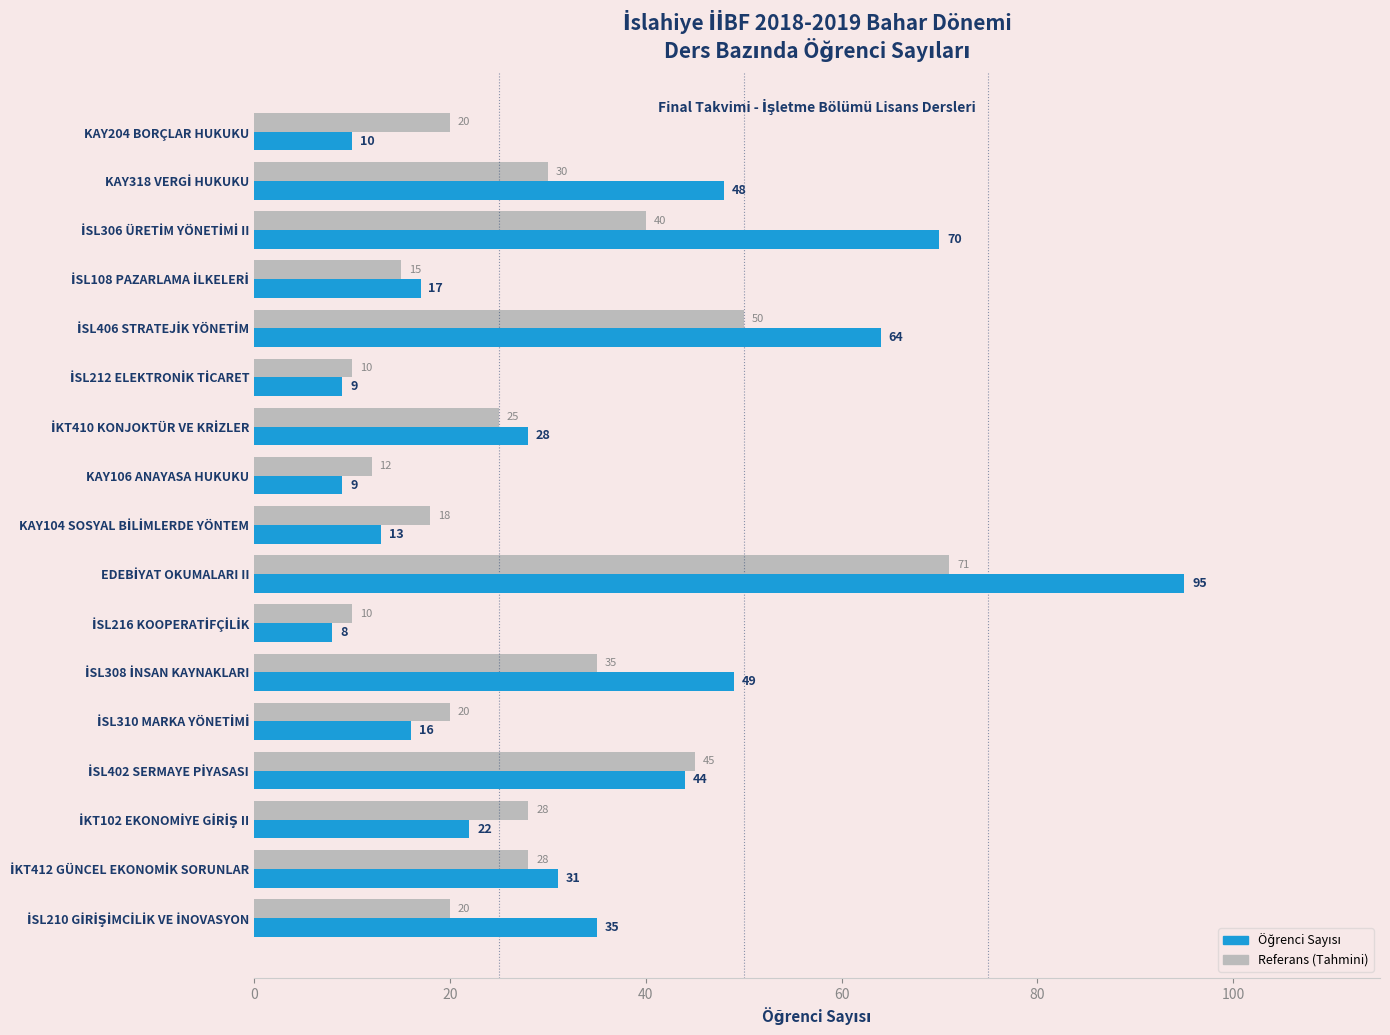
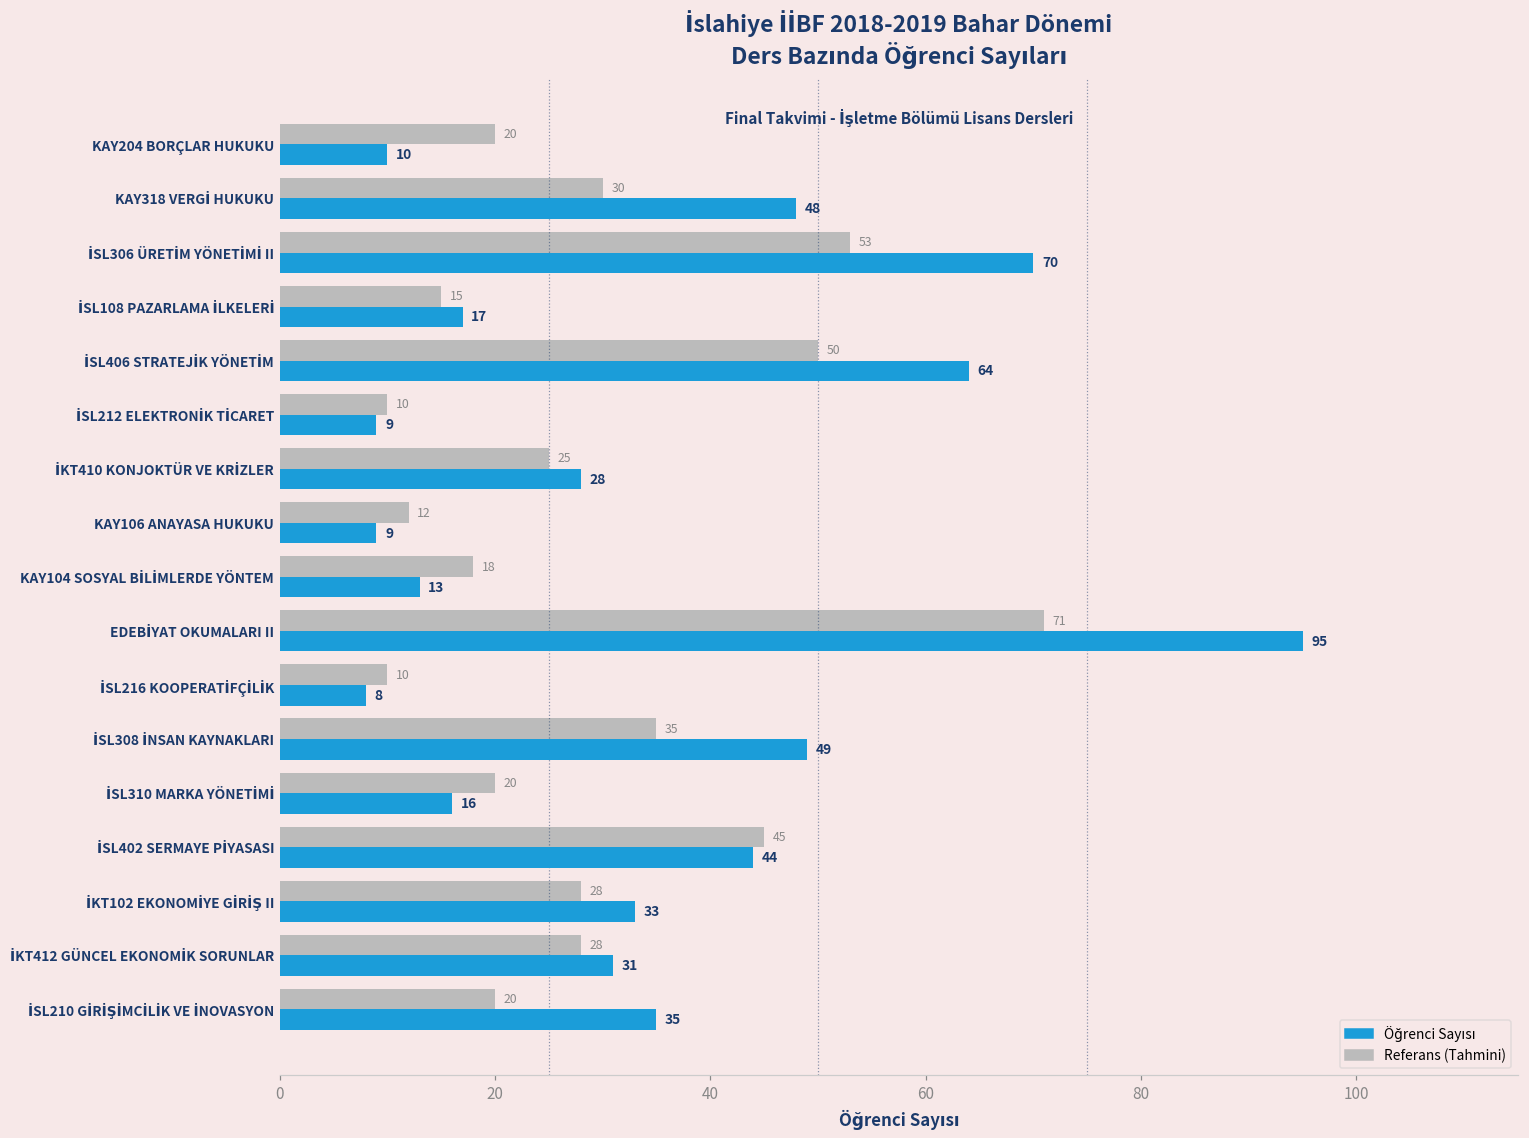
  {
    "Referans (Tahmini)": {
      "KAY204 BORÇLAR HUKUKU": 20,
      "KAY318 VERGİ HUKUKU": 30,
-     "İSL306 ÜRETİM YÖNETİMİ II": 40,
+     "İSL306 ÜRETİM YÖNETİMİ II": 53,
      "İSL108 PAZARLAMA İLKELERİ": 15,
      "İSL406 STRATEJİK YÖNETİM": 50,
      "İSL212 ELEKTRONİK TİCARET": 10,
      "İKT410 KONJOKTÜR VE KRİZLER": 25,
      "KAY106 ANAYASA HUKUKU": 12,
      "KAY104 SOSYAL BİLİMLERDE YÖNTEM": 18,
      "EDEBİYAT OKUMALARI II": 71,
      "İSL216 KOOPERATİFÇİLİK": 10,
      "İSL308 İNSAN KAYNAKLARI": 35,
      "İSL310 MARKA YÖNETİMİ": 20,
      "İSL402 SERMAYE PİYASASI": 45,
      "İKT102 EKONOMİYE GİRİŞ II": 28,
      "İKT412 GÜNCEL EKONOMİK SORUNLAR": 28,
      "İSL210 GİRİŞİMCİLİK VE İNOVASYON": 20
    },
    "Öğrenci Sayısı": {
      "KAY204 BORÇLAR HUKUKU": 10,
      "KAY318 VERGİ HUKUKU": 48,
      "İSL306 ÜRETİM YÖNETİMİ II": 70,
      "İSL108 PAZARLAMA İLKELERİ": 17,
      "İSL406 STRATEJİK YÖNETİM": 64,
      "İSL212 ELEKTRONİK TİCARET": 9,
      "İKT410 KONJOKTÜR VE KRİZLER": 28,
      "KAY106 ANAYASA HUKUKU": 9,
      "KAY104 SOSYAL BİLİMLERDE YÖNTEM": 13,
      "EDEBİYAT OKUMALARI II": 95,
      "İSL216 KOOPERATİFÇİLİK": 8,
      "İSL308 İNSAN KAYNAKLARI": 49,
      "İSL310 MARKA YÖNETİMİ": 16,
      "İSL402 SERMAYE PİYASASI": 44,
-     "İKT102 EKONOMİYE GİRİŞ II": 22,
+     "İKT102 EKONOMİYE GİRİŞ II": 33,
      "İKT412 GÜNCEL EKONOMİK SORUNLAR": 31,
      "İSL210 GİRİŞİMCİLİK VE İNOVASYON": 35
    }
  }
